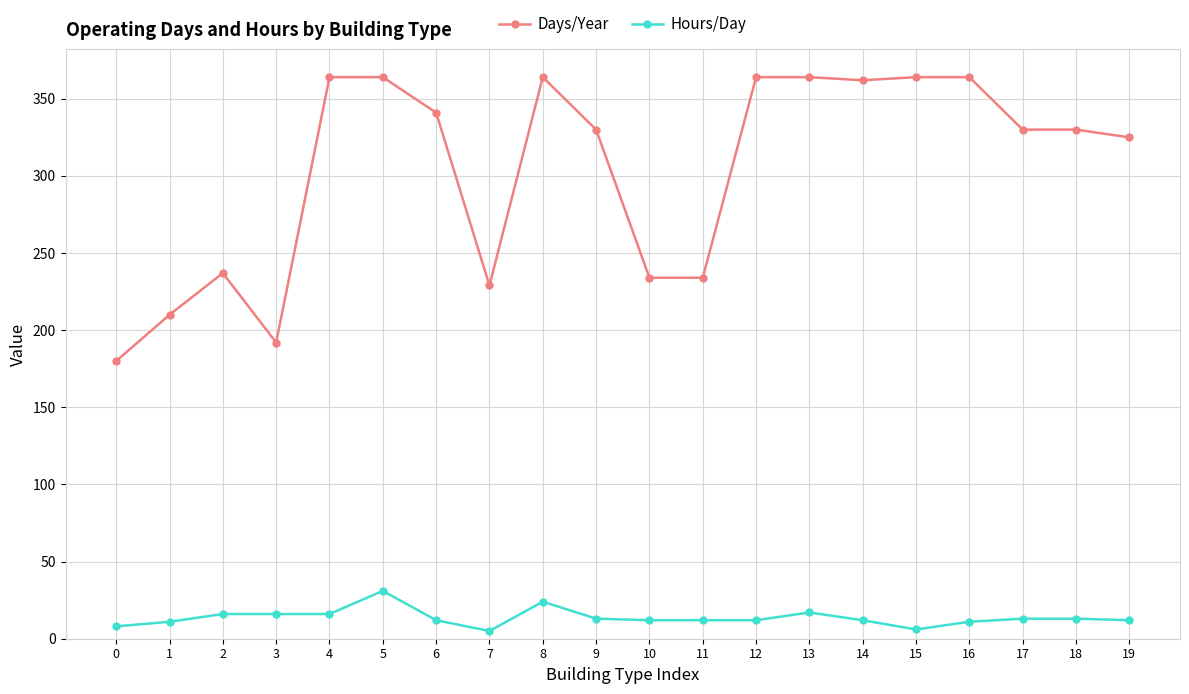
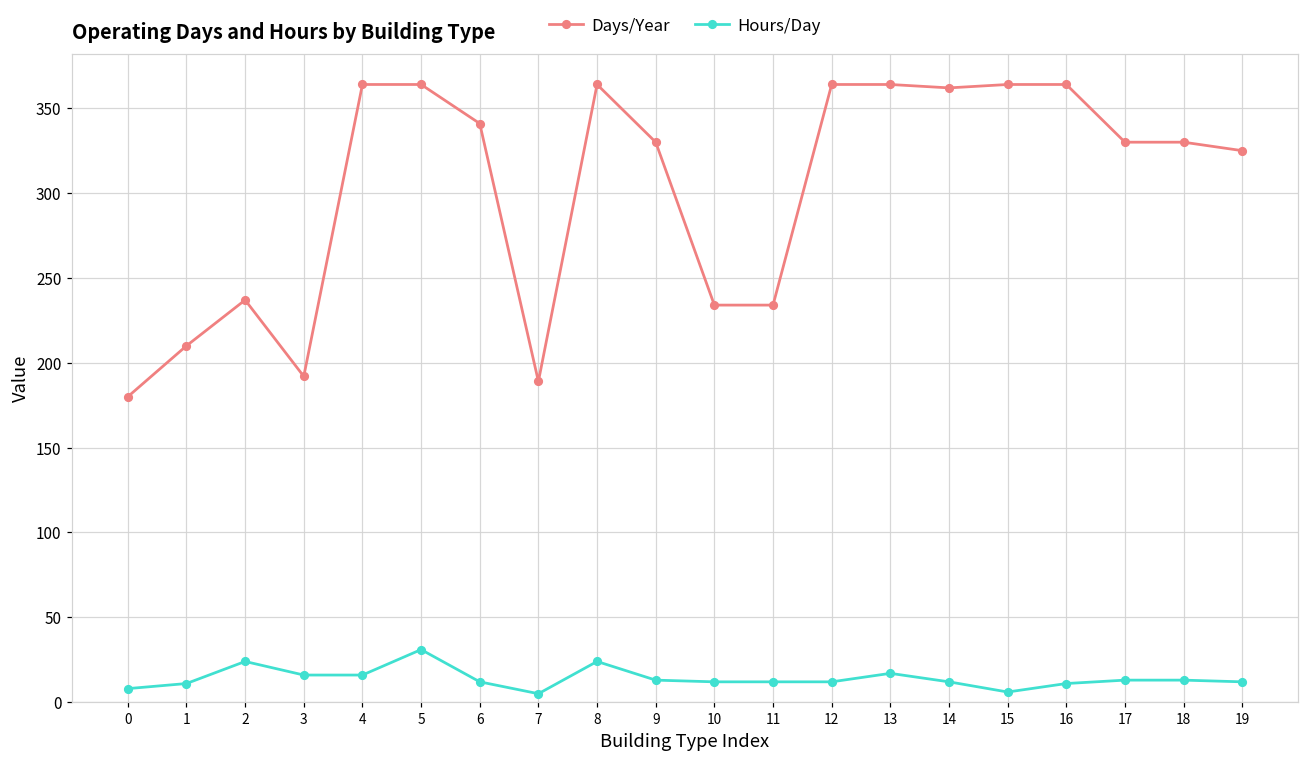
  {
    "Days/Year": {
      "0": 180,
      "1": 210,
      "2": 237,
      "3": 192,
      "4": 364,
      "5": 364,
      "6": 341,
-     "7": 229,
+     "7": 189,
      "8": 364,
      "9": 330,
      "10": 234,
      "11": 234,
      "12": 364,
      "13": 364,
      "14": 362,
      "15": 364,
      "16": 364,
      "17": 330,
      "18": 330,
      "19": 325
    },
    "Hours/Day": {
      "0": 8,
      "1": 11,
-     "2": 16,
+     "2": 24,
      "3": 16,
      "4": 16,
      "5": 31,
      "6": 12,
      "7": 5,
      "8": 24,
      "9": 13,
      "10": 12,
      "11": 12,
      "12": 12,
      "13": 17,
      "14": 12,
      "15": 6,
      "16": 11,
      "17": 13,
      "18": 13,
      "19": 12
    }
  }
